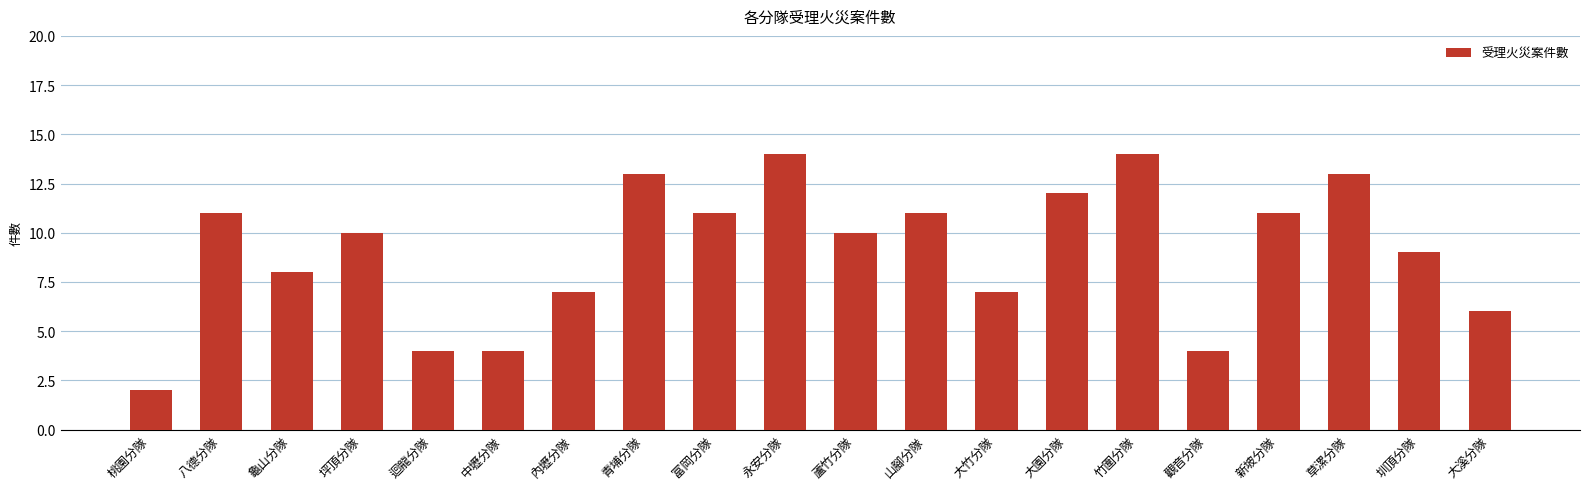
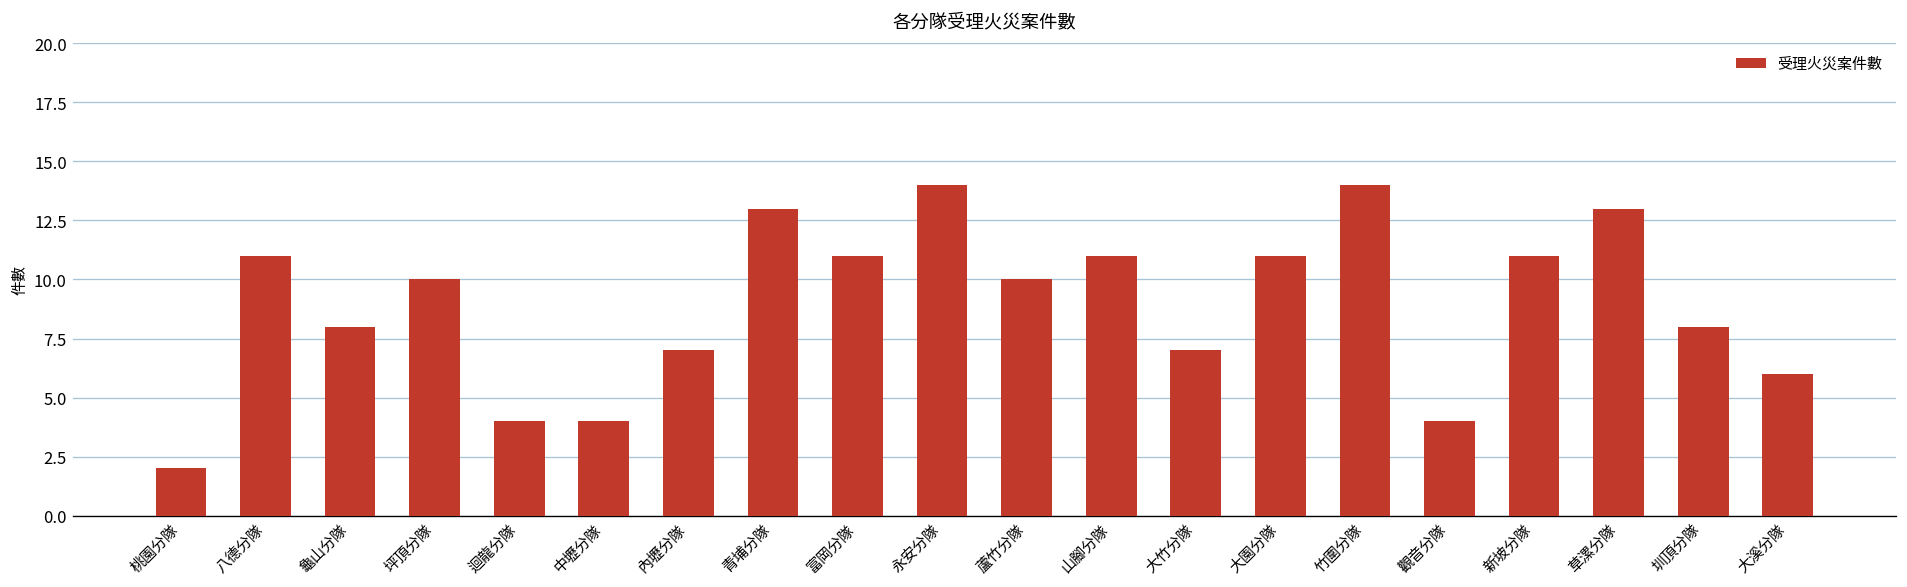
  {
    "桃園分隊": 2,
    "八德分隊": 11,
    "龜山分隊": 8,
    "坪頂分隊": 10,
    "迴龍分隊": 4,
    "中壢分隊": 4,
    "內壢分隊": 7,
    "青埔分隊": 13,
    "富岡分隊": 11,
    "永安分隊": 14,
    "蘆竹分隊": 10,
    "山腳分隊": 11,
    "大竹分隊": 7,
-   "大園分隊": 12,
+   "大園分隊": 11,
    "竹圍分隊": 14,
    "觀音分隊": 4,
    "新坡分隊": 11,
    "草漯分隊": 13,
-   "圳頂分隊": 9,
+   "圳頂分隊": 8,
    "大溪分隊": 6
  }
